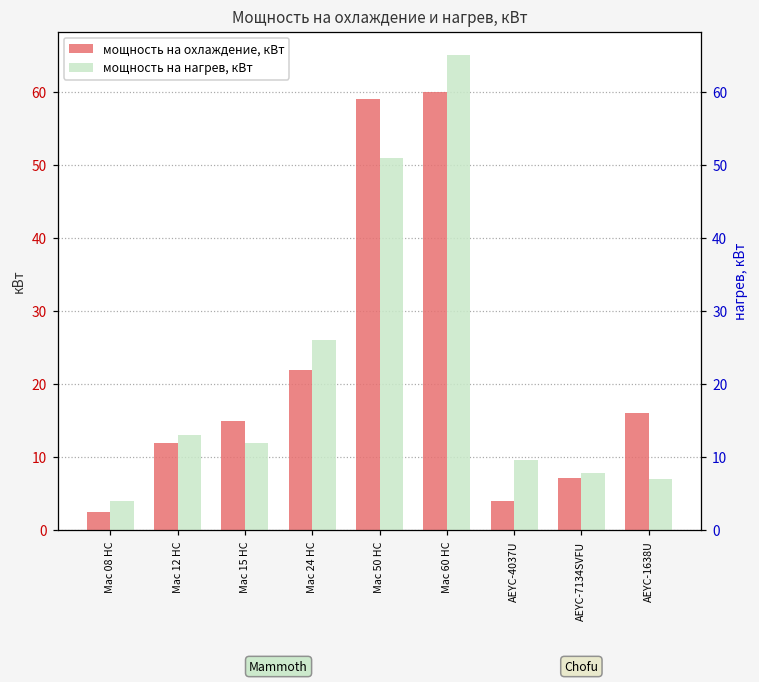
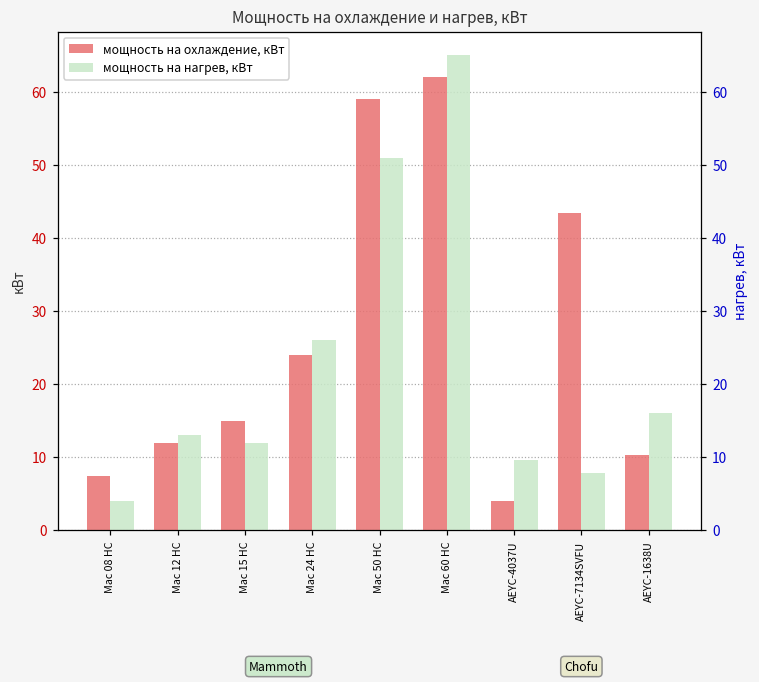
  {
    "мощность на охлаждение, кВт": {
-     "Mac 08 HC": 3,
+     "Mac 08 HC": 8,
      "Mac 12 HC": 12,
      "Mac 15 HC": 15,
-     "Mac 24 HC": 22,
+     "Mac 24 HC": 24,
      "Mac 50 HC": 59,
-     "Mac 60 HC": 60,
+     "Mac 60 HC": 62,
      "AEYC-4037U": 4,
-     "AEYC-7134SVFU": 7,
-     "AEYC-1638U": 16
+     "AEYC-7134SVFU": 44,
+     "AEYC-1638U": 10
    },
    "мощность на нагрев, кВт": {
      "Mac 08 HC": 4,
      "Mac 12 HC": 13,
      "Mac 15 HC": 12,
      "Mac 24 HC": 26,
      "Mac 50 HC": 51,
      "Mac 60 HC": 65,
      "AEYC-4037U": 10,
      "AEYC-7134SVFU": 8,
-     "AEYC-1638U": 7
+     "AEYC-1638U": 16
    }
  }
